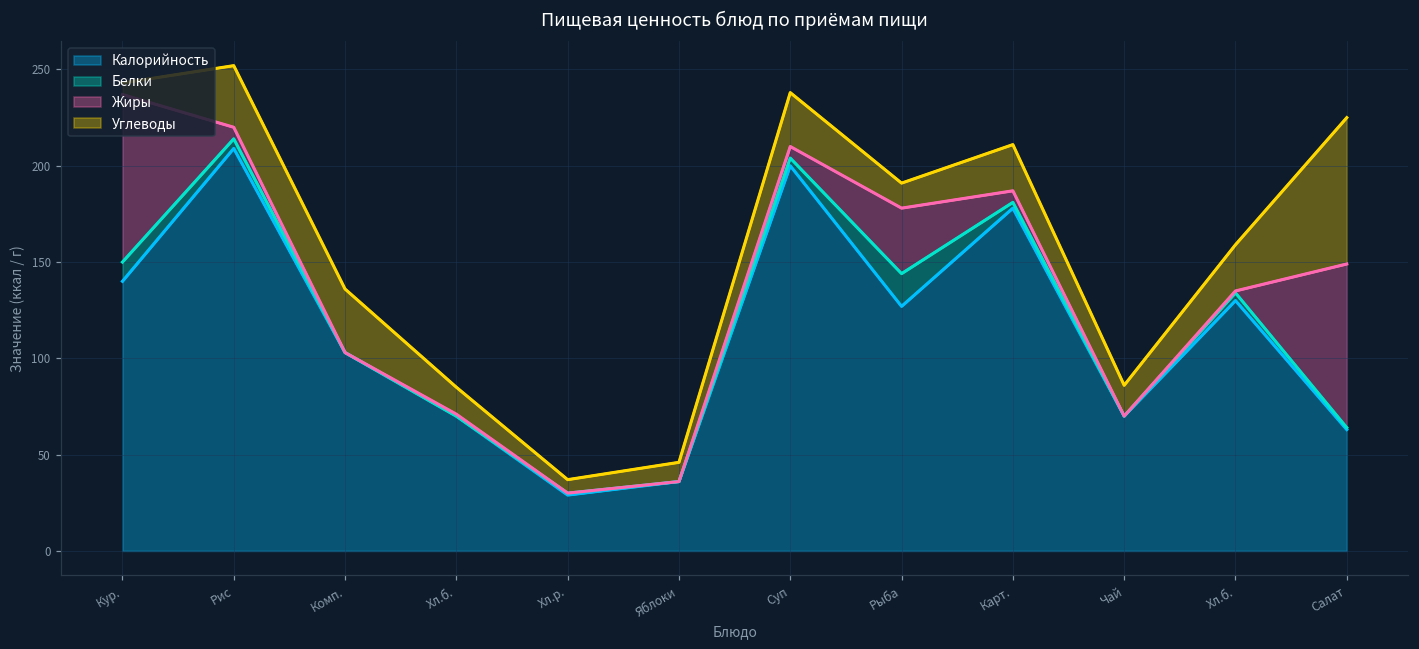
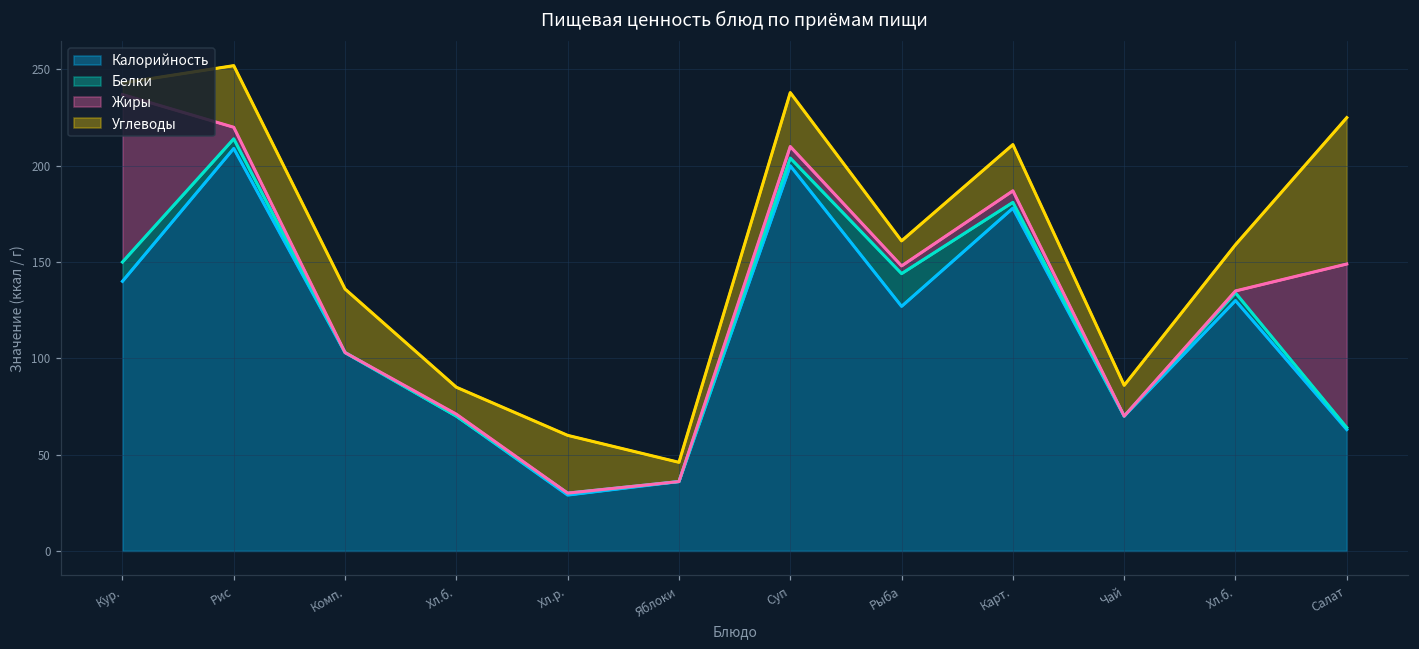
  {
    "Жиры": {
      "Рис": 6,
      "Суп": 6,
-     "Рыба": 34,
+     "Рыба": 4,
      "Карт.": 6,
      "Салат": 85
    },
    "Углеводы": {
      "Рис": 32,
      "Комп.": 33,
-     "Хл.р.": 7,
+     "Хл.р.": 30,
      "Яблоки": 10,
      "Суп": 28,
      "Рыба": 13,
      "Карт.": 24,
      "Чай": 16,
      "Салат": 76
    }
  }
